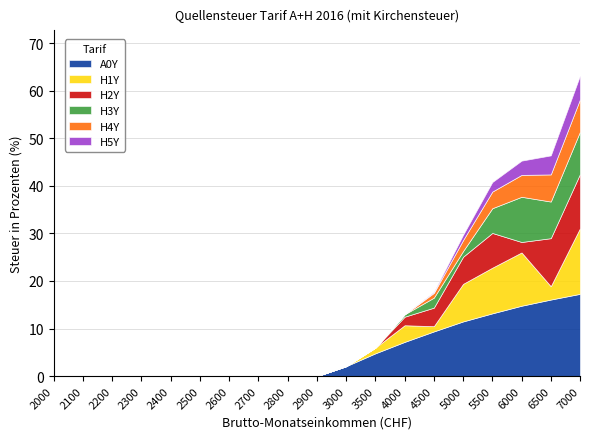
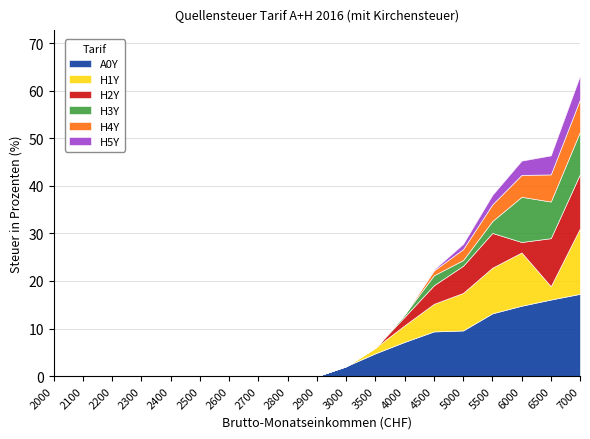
  {
    "A0Y": {
      "3500": 5,
      "4000": 7,
      "4500": 9,
-     "5000": 12,
+     "5000": 10,
      "5500": 13,
      "6000": 15,
      "6500": 16,
      "7000": 17
    },
    "H1Y": {
      "4000": 3,
-     "4500": 1,
+     "4500": 6,
      "5000": 8,
      "5500": 10,
      "6000": 11,
      "6500": 3,
      "7000": 14
    },
    "H2Y": {
      "4500": 4,
      "5000": 6,
      "5500": 7,
      "6000": 2,
      "6500": 10,
      "7000": 11
    },
    "H3Y": {
      "4500": 2,
      "5000": 1,
-     "5500": 5,
+     "5500": 2,
      "6000": 10,
      "6500": 8,
      "7000": 9
    },
    "H4Y": {
      "5000": 2,
      "5500": 4,
      "6000": 5,
      "6500": 6,
      "7000": 7
    },
    "H5Y": {
      "5000": 1,
      "5500": 2,
      "6000": 3,
      "6500": 4,
      "7000": 5
    }
  }
